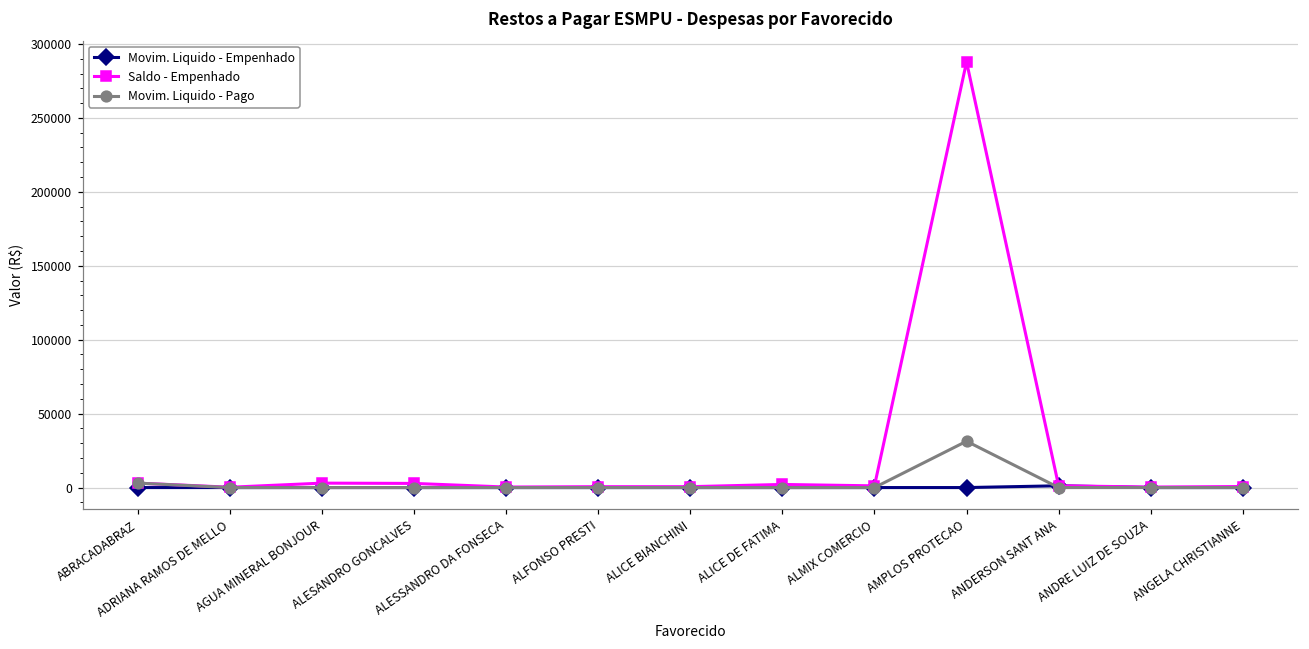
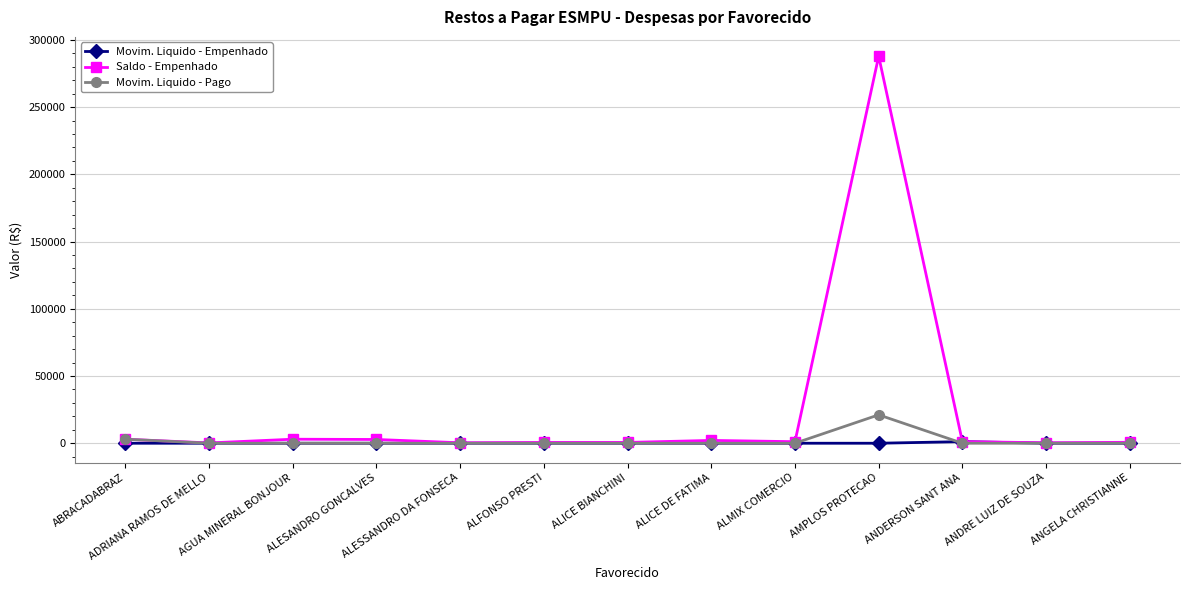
  {
    "Movim. Liquido - Empenhado": {
      "ABRACADABRAZ": 0,
      "AMPLOS PROTECAO": 0
    },
    "Saldo - Empenhado": {
      "AGUA MINERAL BONJOUR": 3000,
      "ALESANDRO GONCALVES": 3000,
      "ALICE DE FATIMA": 2000,
      "AMPLOS PROTECAO": 288000
    },
    "Movim. Liquido - Pago": {
-     "AMPLOS PROTECAO": 31000
+     "AMPLOS PROTECAO": 21000
    }
  }
